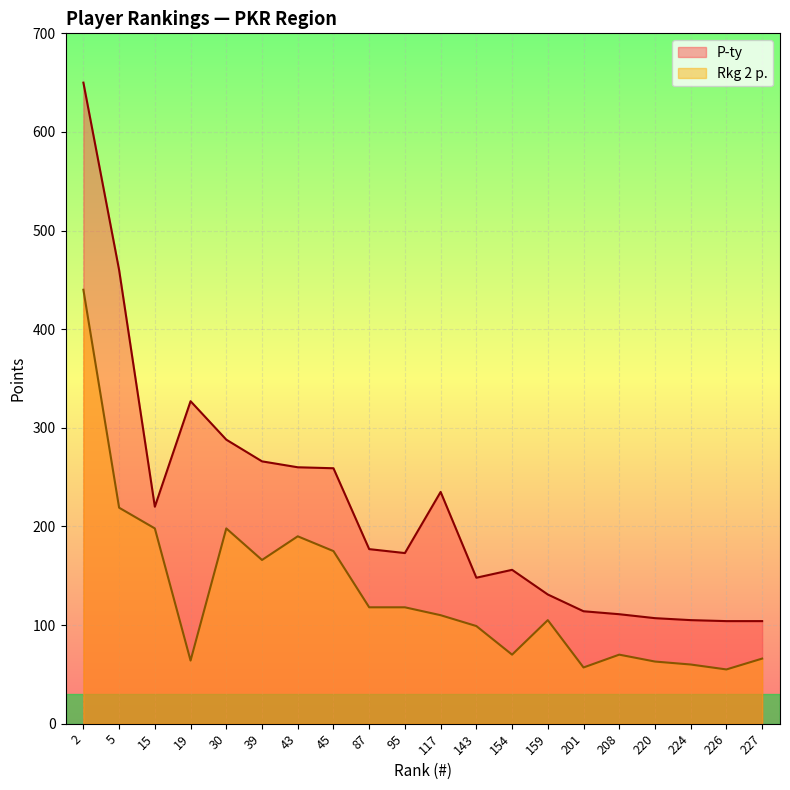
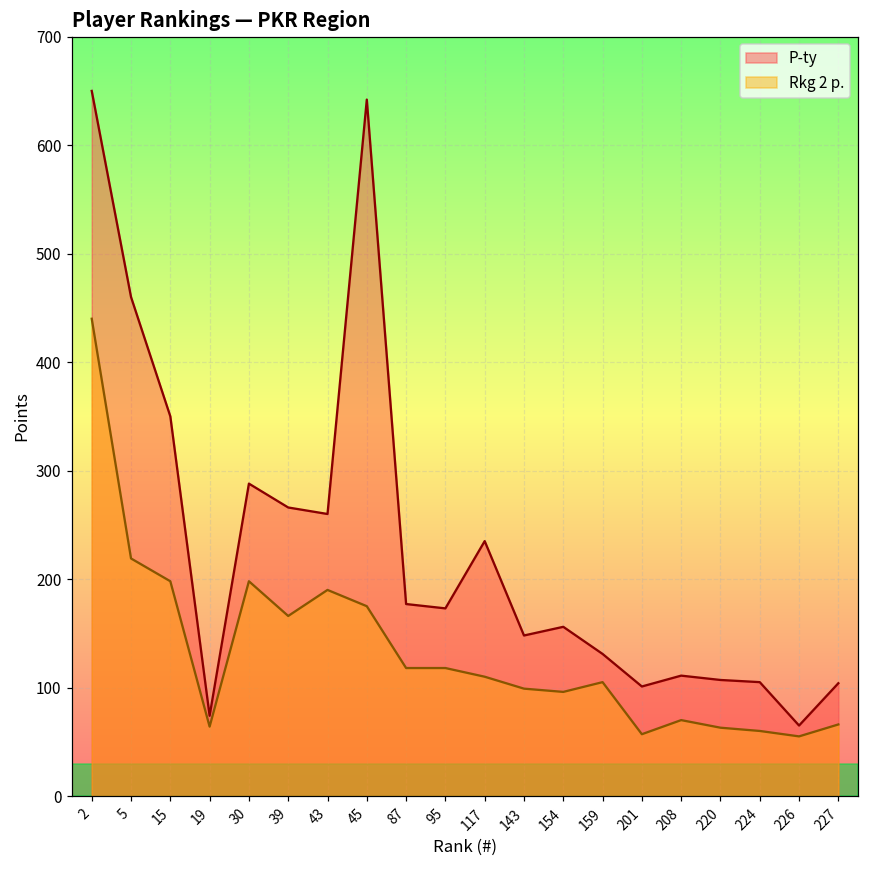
  {
    "P-ty": {
      "2": 650,
      "5": 460,
-     "15": 220,
-     "19": 330,
+     "15": 350,
+     "19": 70,
      "30": 290,
      "39": 270,
      "43": 260,
-     "45": 260,
+     "45": 640,
      "87": 180,
      "95": 170,
      "117": 240,
      "143": 150,
      "154": 160,
      "159": 130,
-     "201": 110,
+     "201": 100,
      "208": 110,
      "220": 110,
      "224": 110,
-     "226": 100,
+     "226": 70,
      "227": 100
    },
    "Rkg 2 p.": {
      "2": 440,
      "5": 220,
      "15": 200,
      "19": 60,
      "30": 200,
      "39": 170,
      "43": 190,
      "45": 180,
      "87": 120,
      "95": 120,
      "117": 110,
      "143": 100,
-     "154": 70,
+     "154": 100,
      "159": 110,
      "201": 60,
      "208": 70,
      "220": 60,
      "224": 60,
      "226": 60,
      "227": 70
    }
  }
